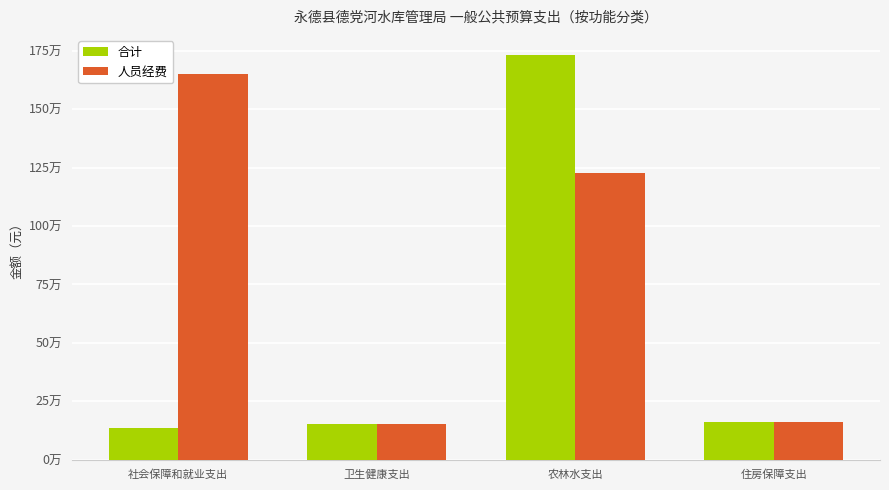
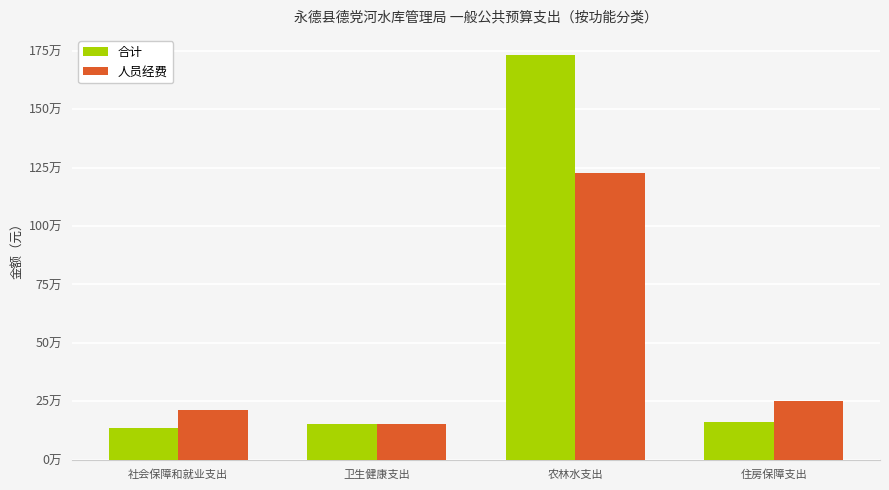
  {
    "合计": {
      "社会保障和就业支出": "13万",
      "卫生健康支出": "15万",
      "农林水支出": "173万",
      "住房保障支出": "16万"
    },
    "人员经费": {
-     "社会保障和就业支出": "165万",
+     "社会保障和就业支出": "21万",
      "卫生健康支出": "15万",
      "农林水支出": "123万",
-     "住房保障支出": "16万"
+     "住房保障支出": "25万"
    }
  }
